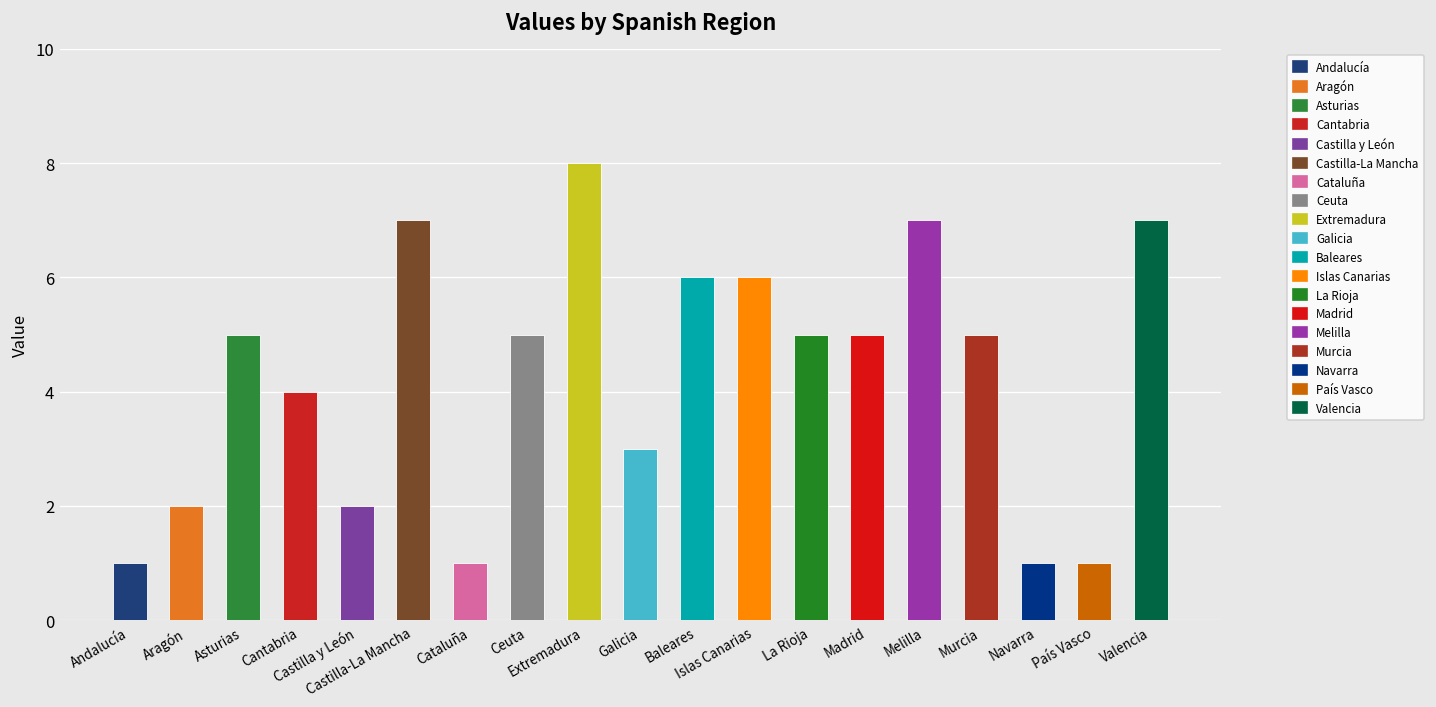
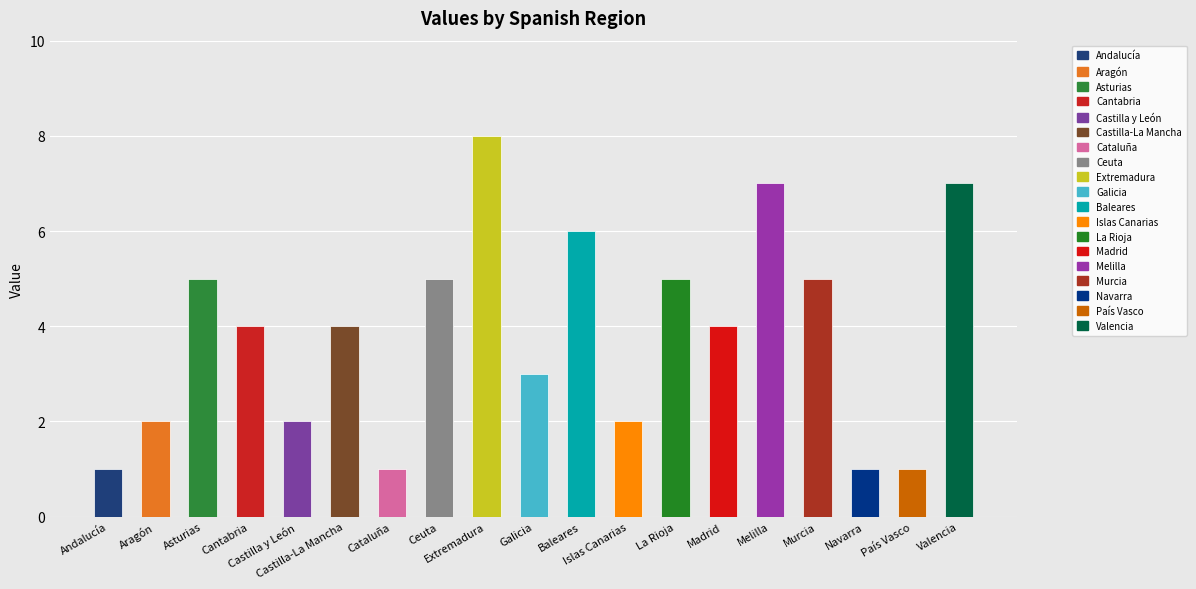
  {
    "Andalucía": 1,
    "Aragón": 2,
    "Asturias": 5,
    "Cantabria": 4,
    "Castilla y León": 2,
-   "Castilla-La Mancha": 7,
+   "Castilla-La Mancha": 4,
    "Cataluña": 1,
    "Ceuta": 5,
    "Extremadura": 8,
    "Galicia": 3,
    "Baleares": 6,
-   "Islas Canarias": 6,
+   "Islas Canarias": 2,
    "La Rioja": 5,
-   "Madrid": 5,
+   "Madrid": 4,
    "Melilla": 7,
    "Murcia": 5,
    "Navarra": 1,
    "País Vasco": 1,
    "Valencia": 7
  }
